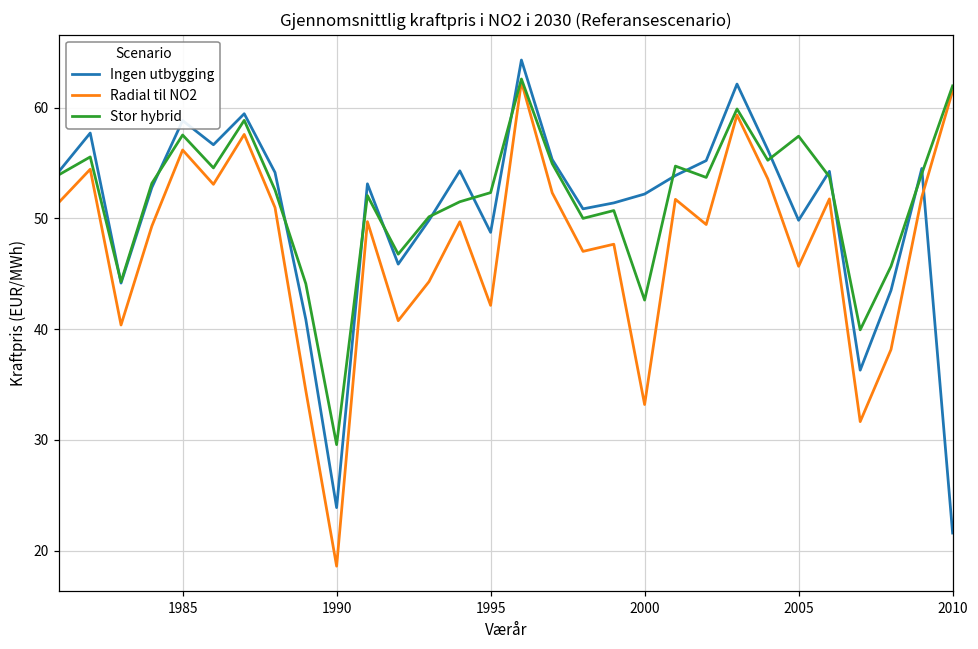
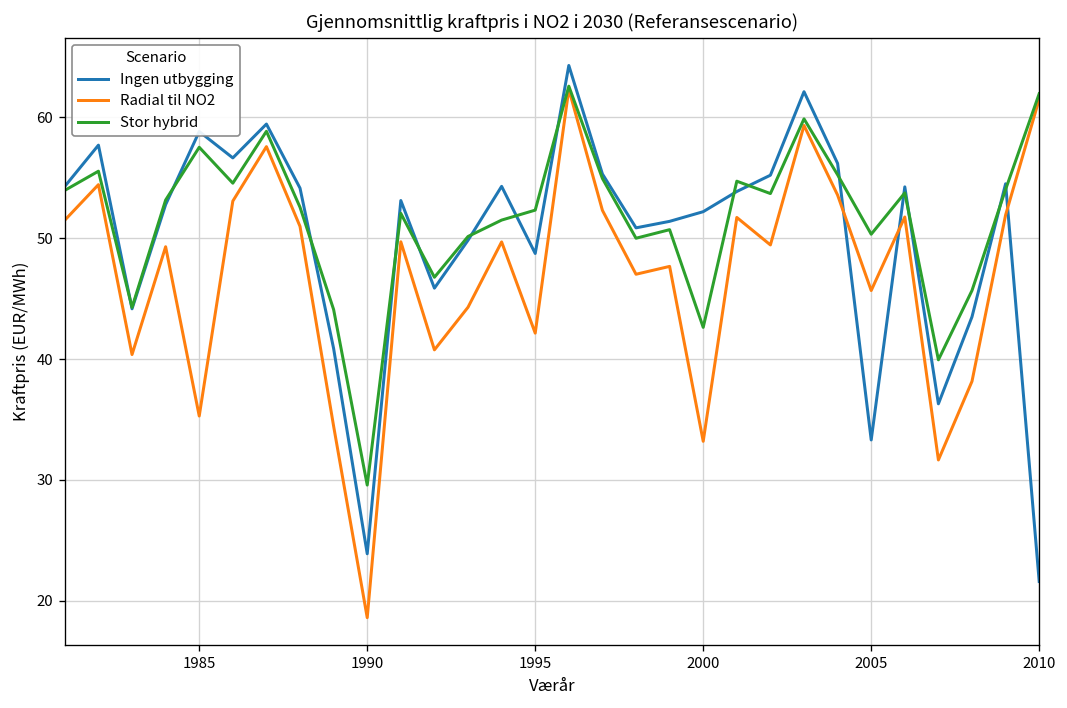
  {
    "Ingen utbygging": {
      "1990": 23.9,
      "1995": 48.7,
      "2000": 52.2,
-     "2005": 49.8,
+     "2005": 33.3,
      "2010": 21.6
    },
    "Radial til NO2": {
-     "1985": 56.2,
+     "1985": 35.3,
      "1990": 18.6,
      "1995": 42.1,
      "2000": 33.2,
      "2005": 45.7,
      "2010": 61.5
    },
    "Stor hybrid": {
      "1985": 57.5,
      "1990": 29.6,
      "1995": 52.3,
      "2000": 42.6,
-     "2005": 57.4,
+     "2005": 50.3,
      "2010": 62.0
    }
  }
